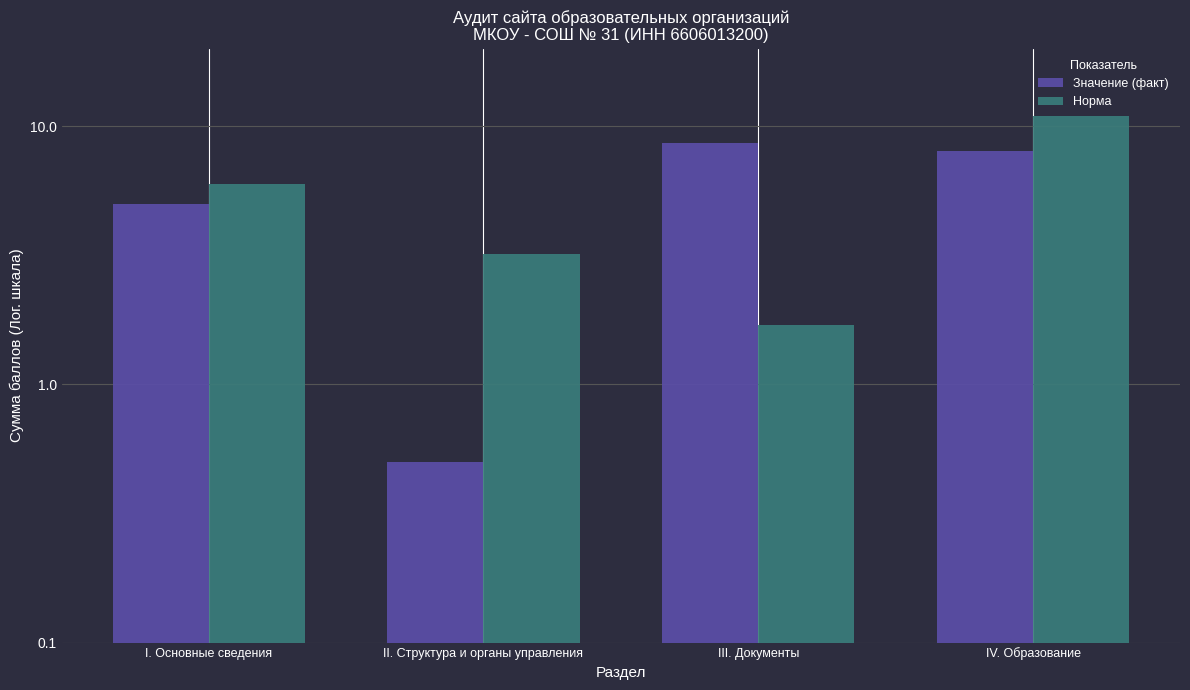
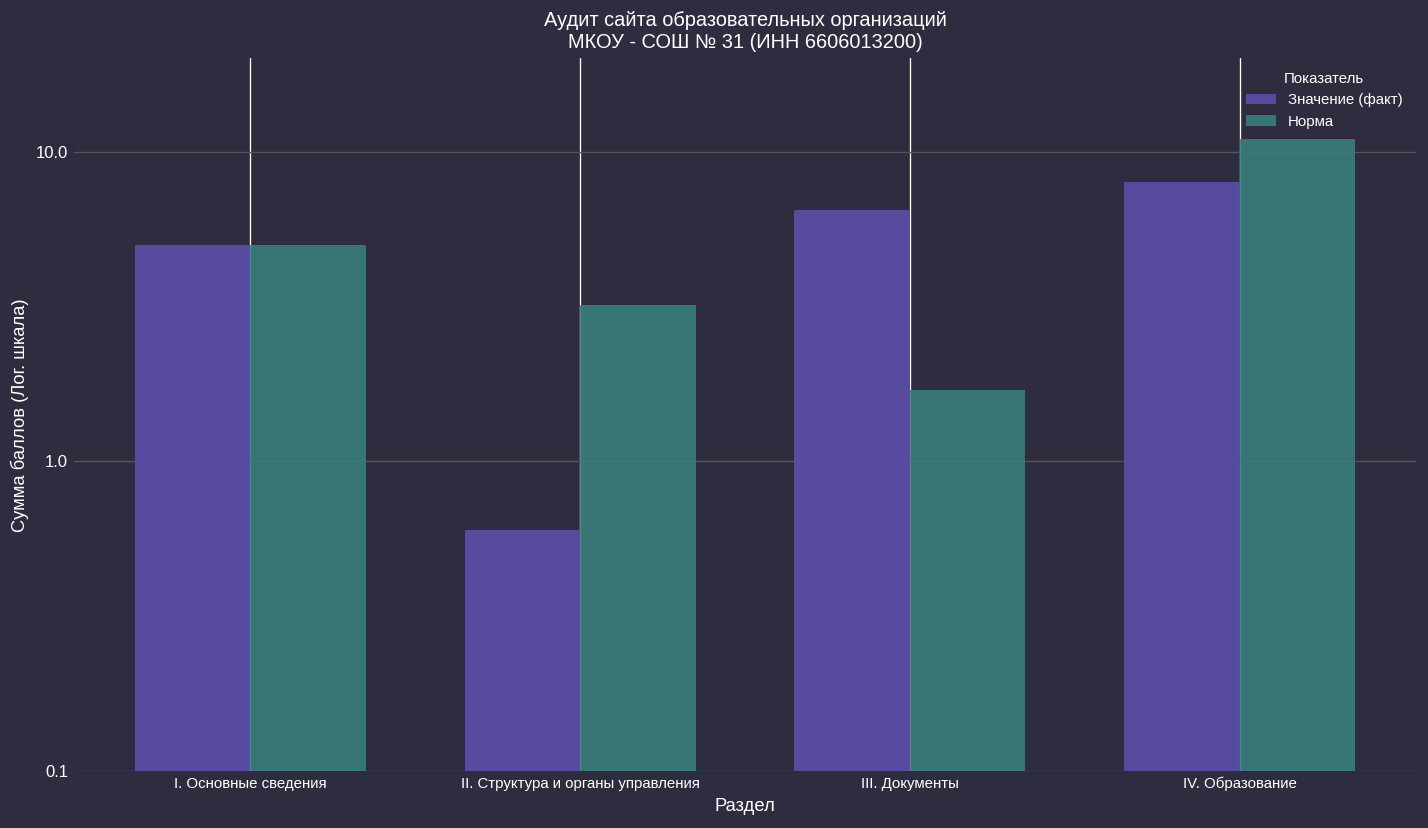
  {
    "Значение (факт)": {
      "I. Основные сведения": 5.0,
-     "II. Структура и органы управления": 0.5,
-     "III. Документы": 8.6,
+     "II. Структура и органы управления": 0.6,
+     "III. Документы": 6.5,
      "IV. Образование": 8.0
    },
    "Норма": {
-     "I. Основные сведения": 6,
+     "I. Основные сведения": 5,
      "II. Структура и органы управления": 3.2,
      "III. Документы": 1.7,
      "IV. Образование": 11
    }
  }
